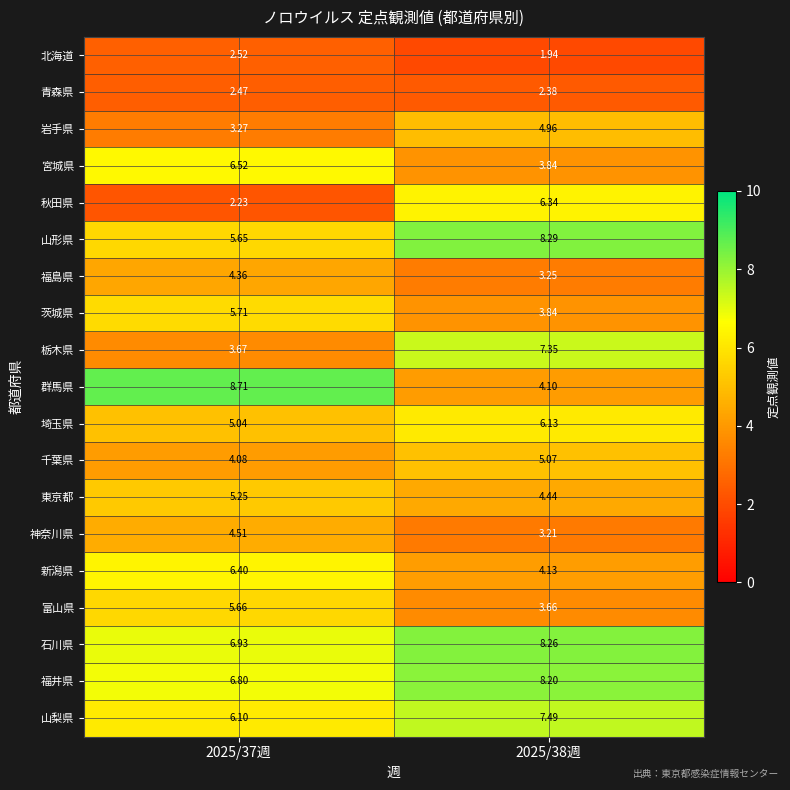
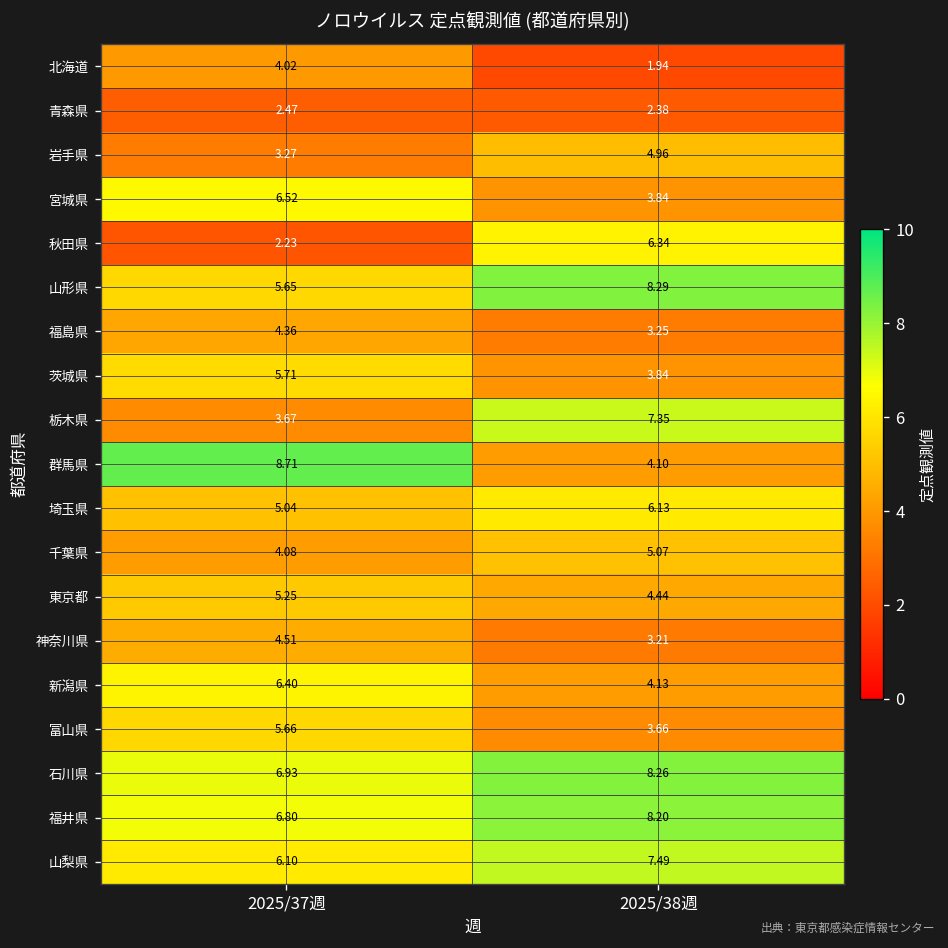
  {
    "北海道": {
-     "2025/37週": 2.52,
+     "2025/37週": 4.02,
      "2025/38週": 1.94
    },
    "青森県": {
      "2025/37週": 2.47,
      "2025/38週": 2.38
    },
    "岩手県": {
      "2025/37週": 3.27,
      "2025/38週": 4.96
    },
    "宮城県": {
      "2025/37週": 6.52,
      "2025/38週": 3.84
    },
    "秋田県": {
      "2025/37週": 2.23,
      "2025/38週": 6.34
    },
    "山形県": {
      "2025/37週": 5.65,
      "2025/38週": 8.29
    },
    "福島県": {
      "2025/37週": 4.36,
      "2025/38週": 3.25
    },
    "茨城県": {
      "2025/37週": 5.71,
      "2025/38週": 3.84
    },
    "栃木県": {
      "2025/37週": 3.67,
      "2025/38週": 7.35
    },
    "群馬県": {
      "2025/37週": 8.71,
      "2025/38週": 4.10
    },
    "埼玉県": {
      "2025/37週": 5.04,
      "2025/38週": 6.13
    },
    "千葉県": {
      "2025/37週": 4.08,
      "2025/38週": 5.07
    },
    "東京都": {
      "2025/37週": 5.25,
      "2025/38週": 4.44
    },
    "神奈川県": {
      "2025/37週": 4.51,
      "2025/38週": 3.21
    },
    "新潟県": {
      "2025/37週": 6.40,
      "2025/38週": 4.13
    },
    "富山県": {
      "2025/37週": 5.66,
      "2025/38週": 3.66
    },
    "石川県": {
      "2025/37週": 6.93,
      "2025/38週": 8.26
    },
    "福井県": {
      "2025/37週": 6.80,
      "2025/38週": 8.20
    },
    "山梨県": {
      "2025/37週": 6.10,
      "2025/38週": 7.49
    }
  }
